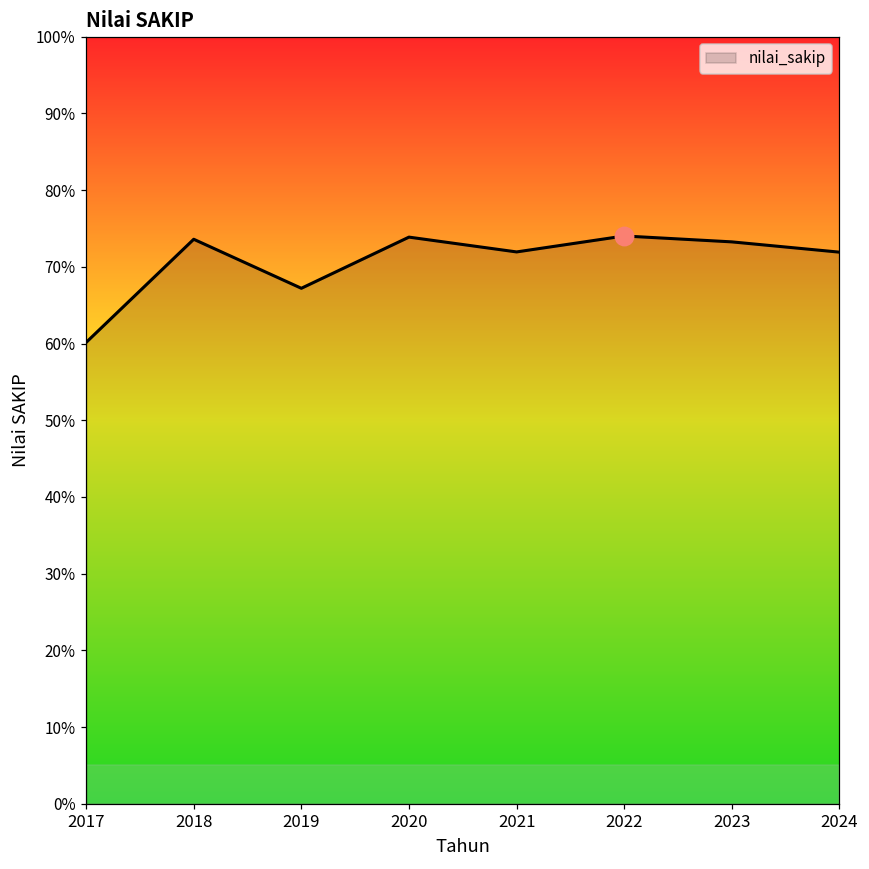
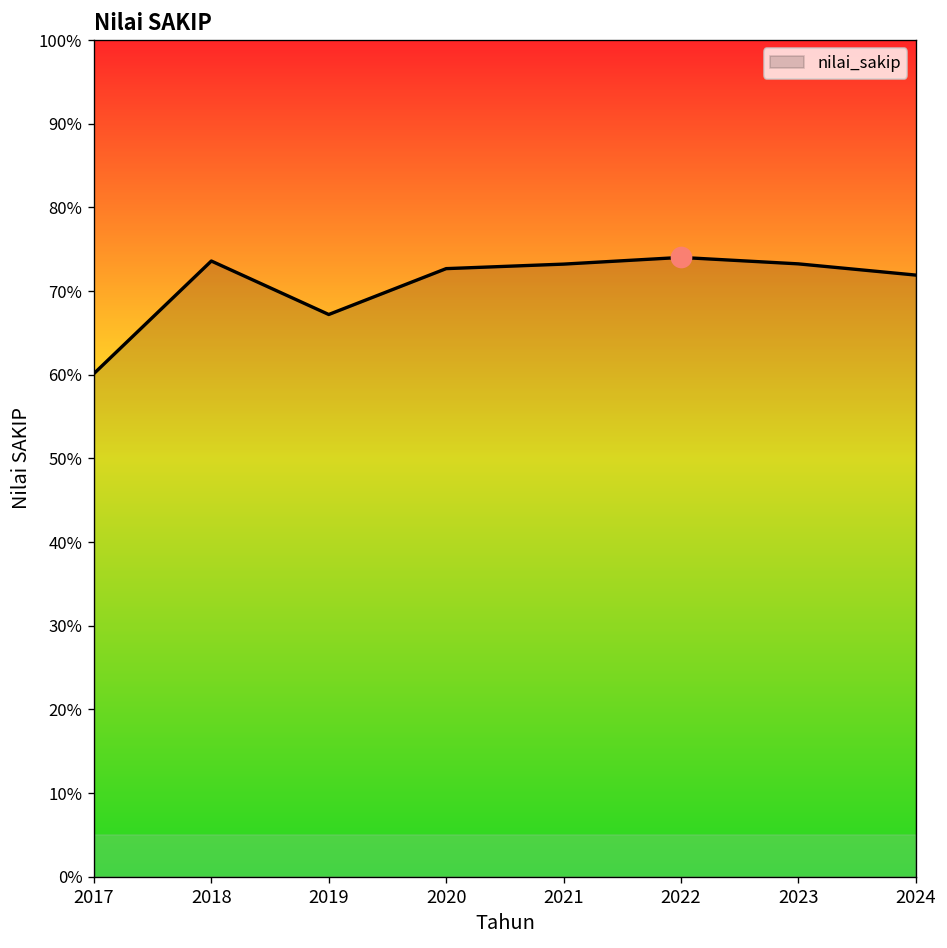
  {
    "nilai_sakip": {
      "2017": "60%",
      "2018": "74%",
      "2019": "67%",
-     "2020": "74%",
-     "2021": "72%",
+     "2020": "73%",
+     "2021": "73%",
      "2023": "73%",
      "2024": "72%"
    }
  }
